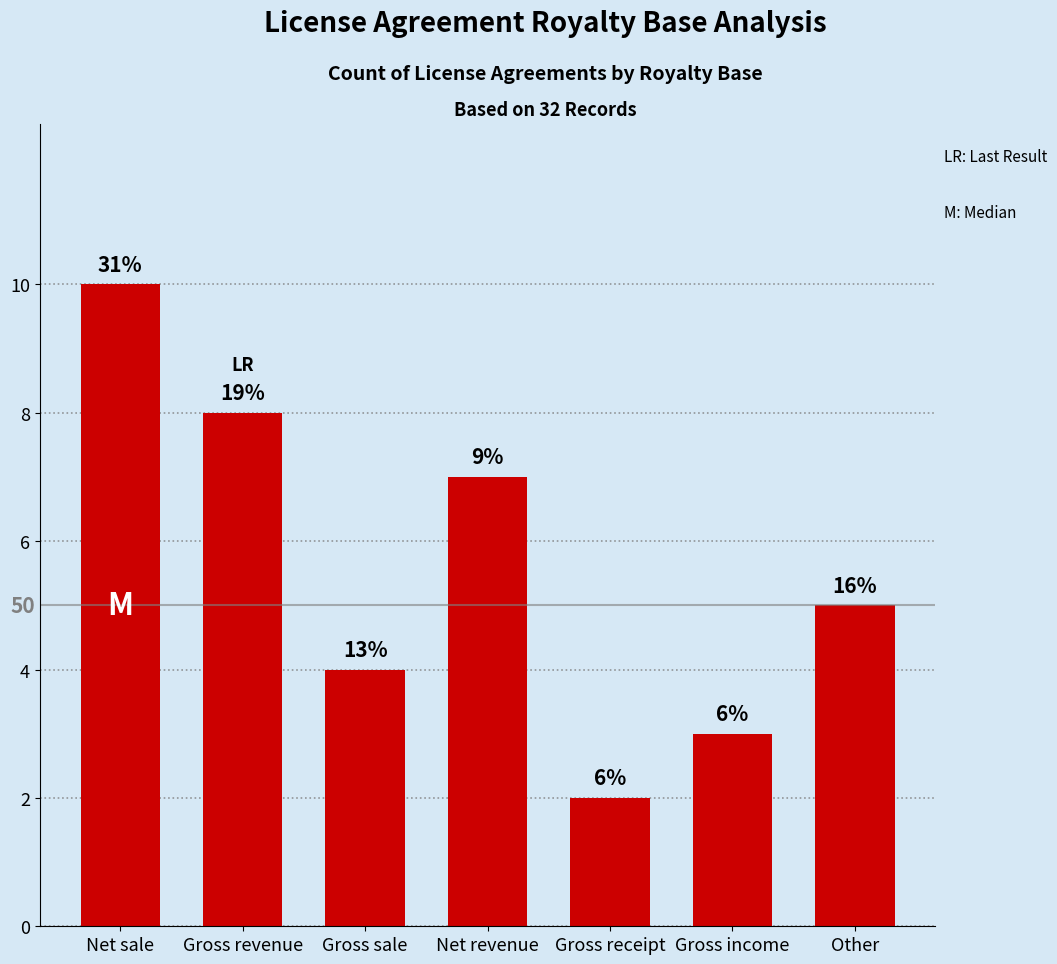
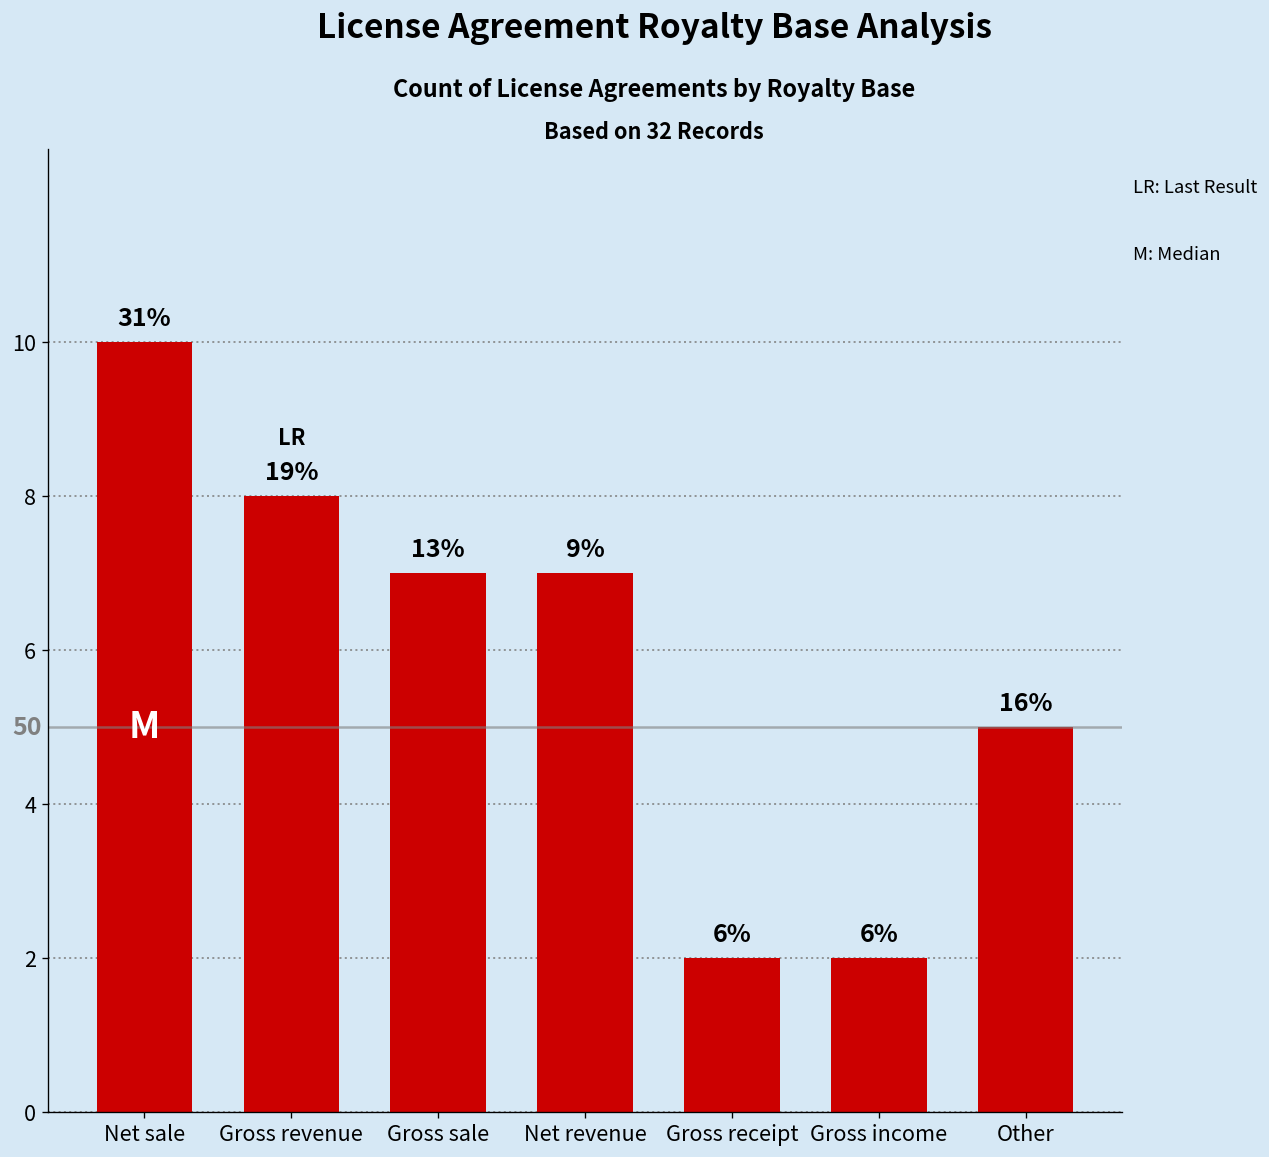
  {
-   "Gross sale": 4,
-   "Gross income": 3
+   "Gross sale": 7,
+   "Gross income": 2
  }
